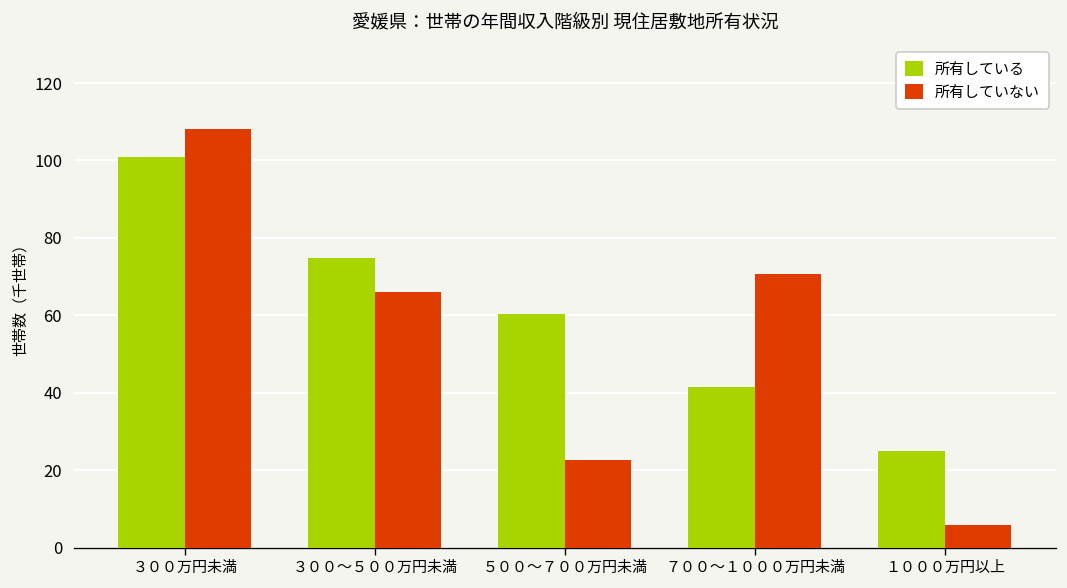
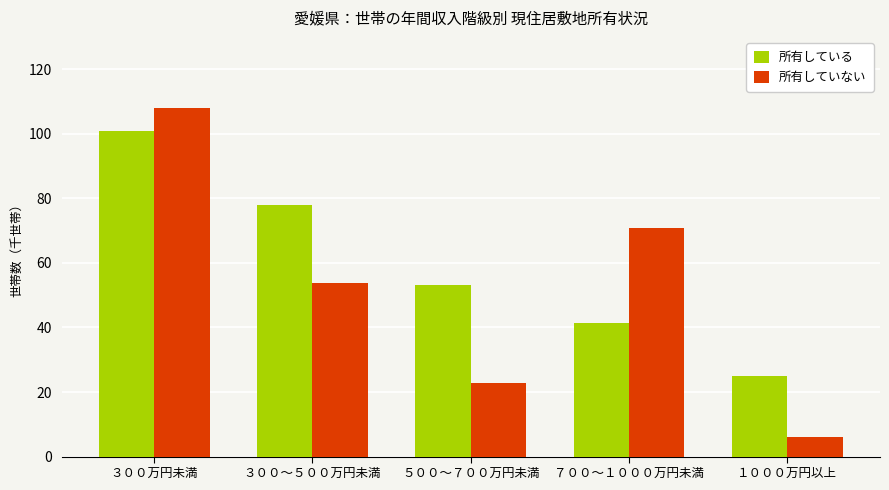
  {
    "所有している": {
      "３００万円未満": 101,
-     "３００～５００万円未満": 75,
-     "５００～７００万円未満": 60,
+     "３００～５００万円未満": 78,
+     "５００～７００万円未満": 53,
      "７００～１０００万円未満": 41,
      "１０００万円以上": 25
    },
    "所有していない": {
      "３００万円未満": 108,
-     "３００～５００万円未満": 66,
+     "３００～５００万円未満": 54,
      "５００～７００万円未満": 23,
      "７００～１０００万円未満": 71,
      "１０００万円以上": 6
    }
  }
